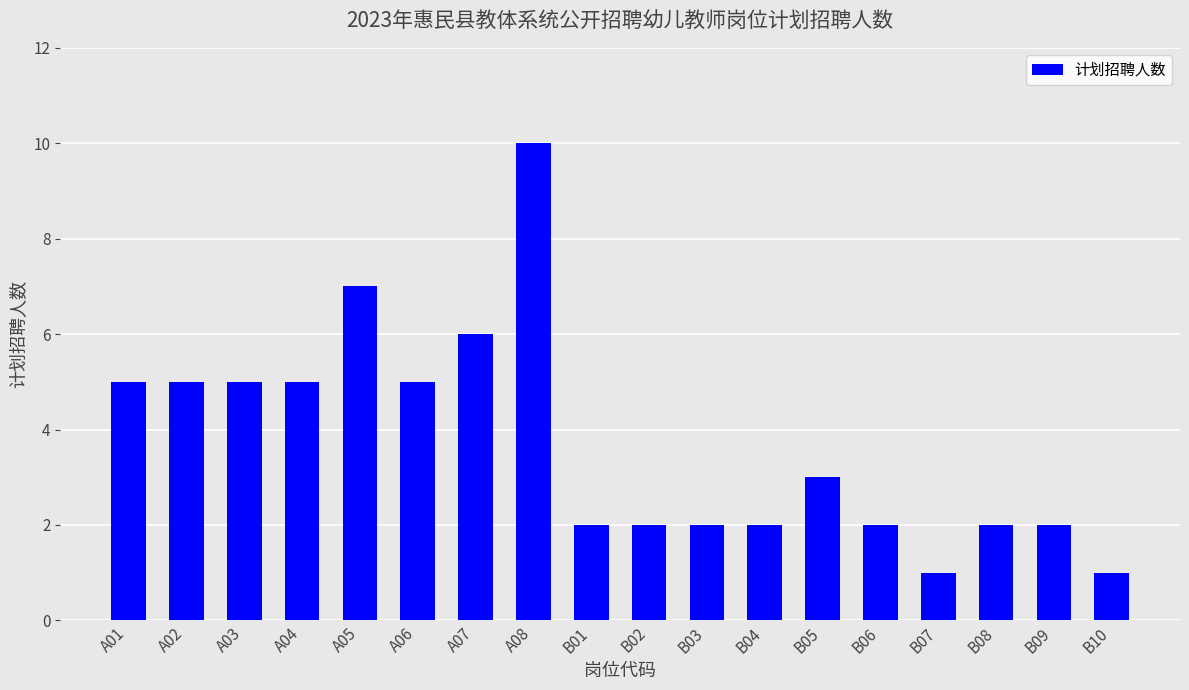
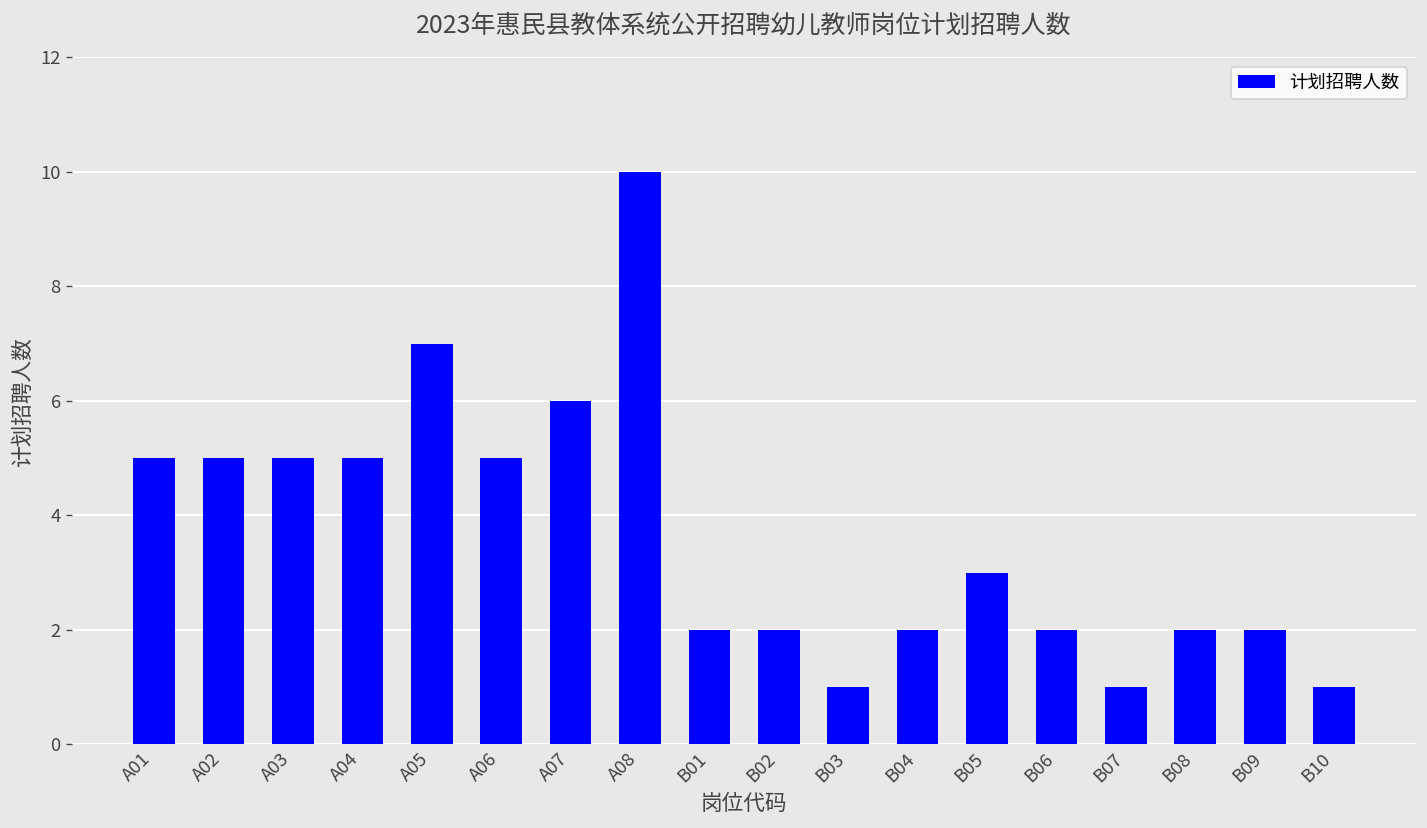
  {
    "A01": 5,
    "A02": 5,
    "A03": 5,
    "A04": 5,
    "A05": 7,
    "A06": 5,
    "A07": 6,
    "A08": 10,
    "B01": 2,
    "B02": 2,
-   "B03": 2,
+   "B03": 1,
    "B04": 2,
    "B05": 3,
    "B06": 2,
    "B07": 1,
    "B08": 2,
    "B09": 2,
    "B10": 1
  }
